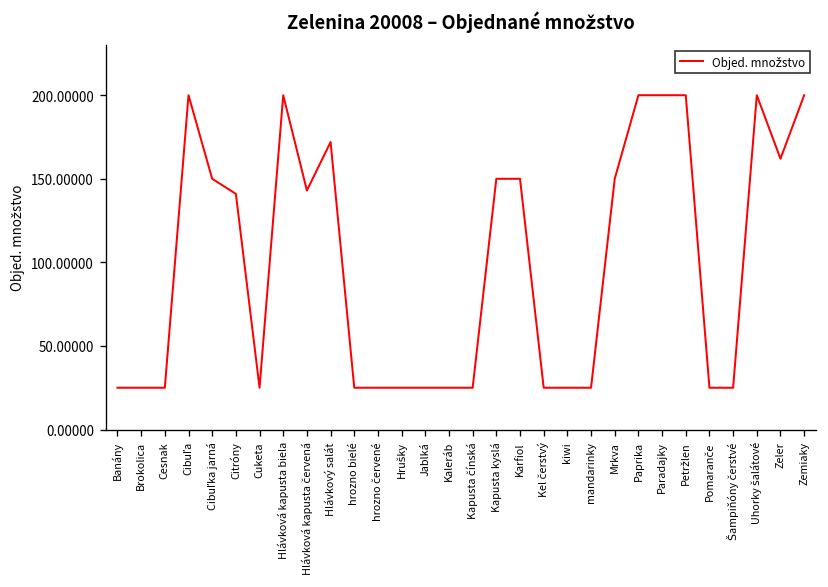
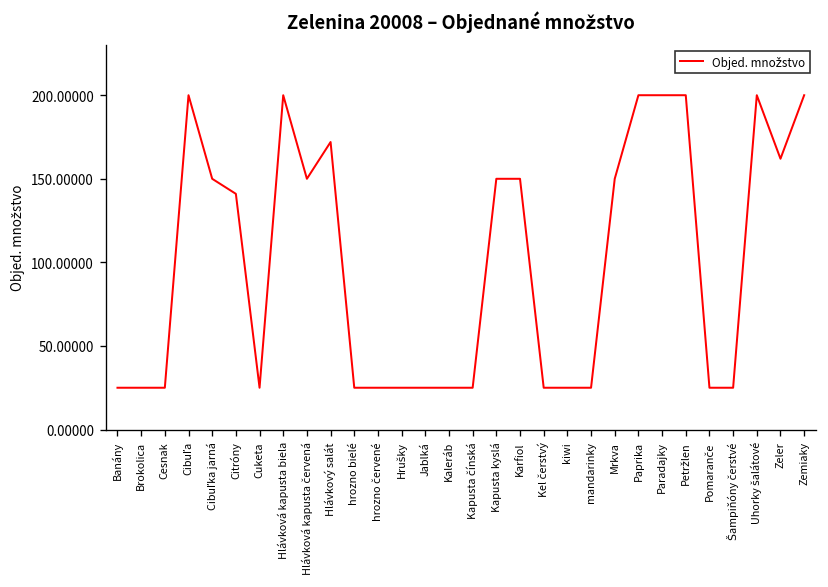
  {
    "Banány": 25,
    "Brokolica": 25,
    "Cesnak": 25,
    "Cibuľa": 200,
    "Cibuľka jarná": 150,
    "Citróny": 141,
    "Cuketa": 25,
    "Hlávková kapusta biela": 200,
-   "Hlávková kapusta červená": 143,
+   "Hlávková kapusta červená": 150,
    "Hlávkový salát": 172,
    "hrozno bielé": 25,
    "hrozno červené": 25,
    "Hrušky": 25,
    "Jablká": 25,
    "Kaleráb": 25,
    "Kapusta čínská": 25,
    "Kapusta kyslá": 150,
    "Karfiol": 150,
    "Kel čerstvý": 25,
    "kiwi": 25,
    "mandarinky": 25,
    "Mrkva": 150,
    "Paprika": 200,
    "Paradajky": 200,
    "Petržlen": 200,
    "Pomaranče": 25,
    "Šampiňóny čerstvé": 25,
    "Uhorky šalátové": 200,
    "Zeler": 162,
    "Zemiaky": 200
  }
